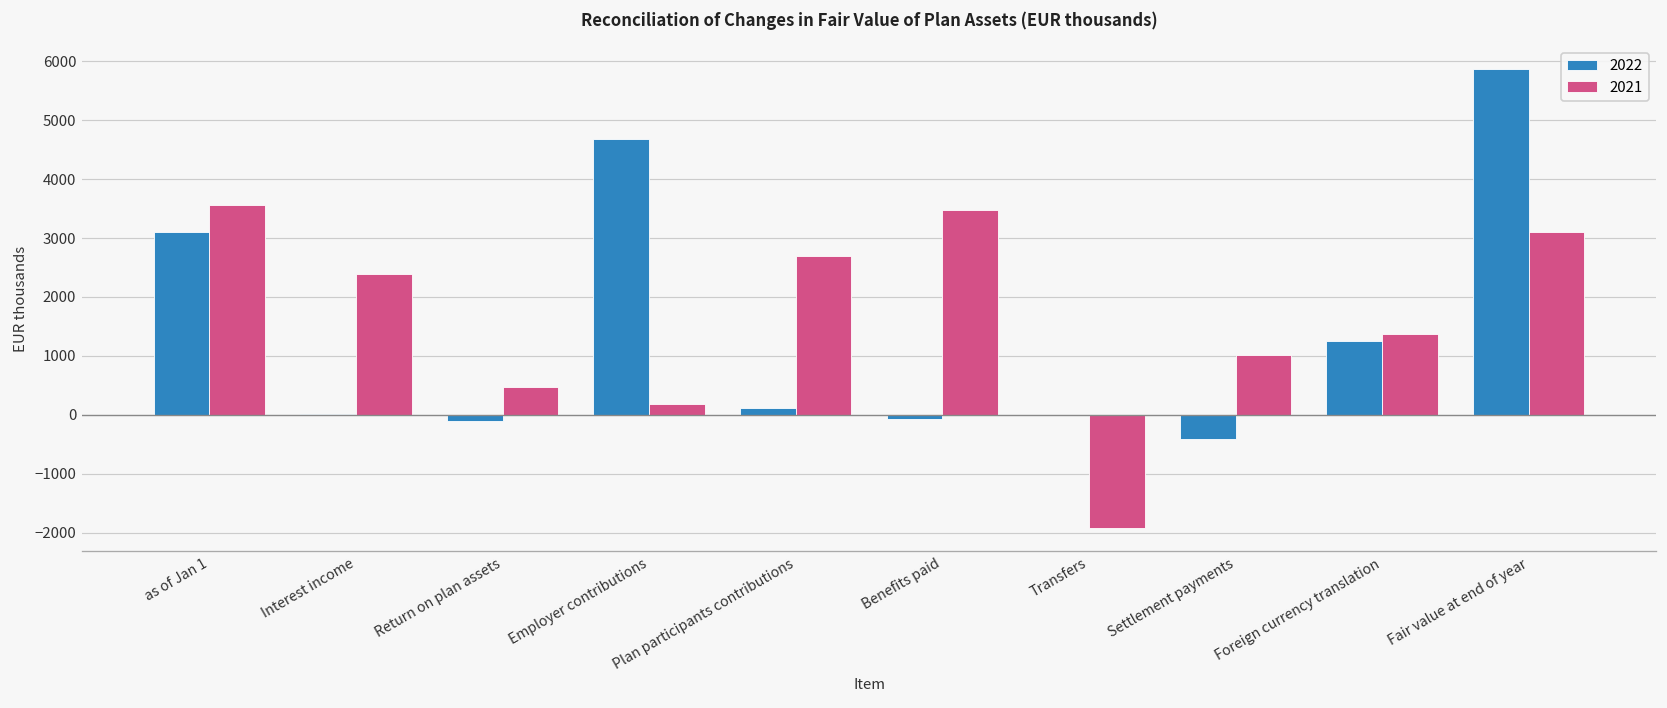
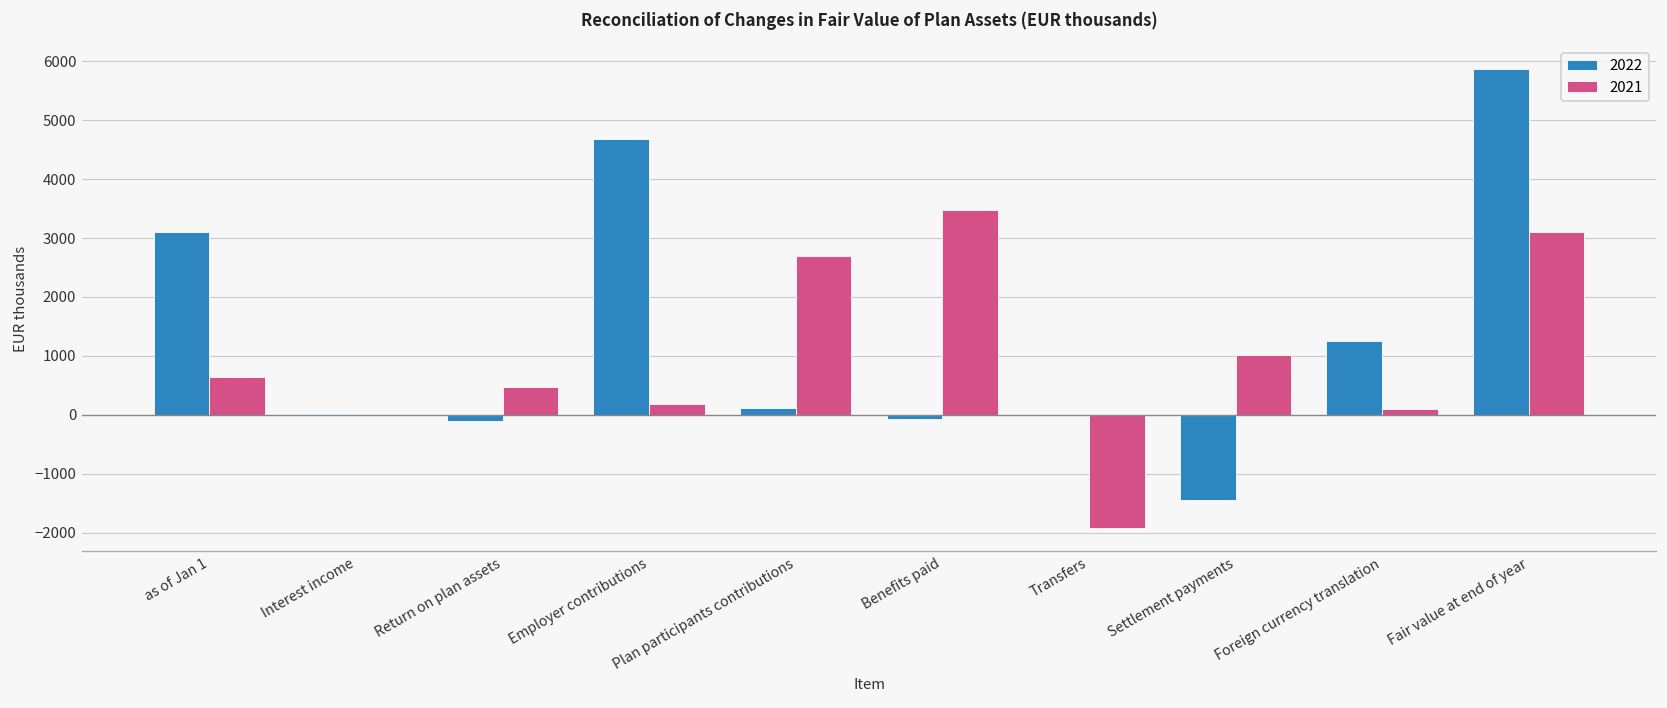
  {
    "2022": {
      "as of Jan 1": 3100,
      "Return on plan assets": -100,
      "Employer contributions": 4700,
      "Plan participants contributions": 100,
      "Benefits paid": -100,
      "Transfers": 0,
-     "Settlement payments": -400,
+     "Settlement payments": -1400,
      "Foreign currency translation": 1300,
      "Fair value at end of year": 5900
    },
    "2021": {
-     "as of Jan 1": 3600,
-     "Interest income": 2400,
+     "as of Jan 1": 600,
+     "Interest income": 0,
      "Return on plan assets": 500,
      "Employer contributions": 200,
      "Plan participants contributions": 2700,
      "Benefits paid": 3500,
      "Transfers": -1900,
      "Settlement payments": 1000,
-     "Foreign currency translation": 1400,
+     "Foreign currency translation": 100,
      "Fair value at end of year": 3100
    }
  }
